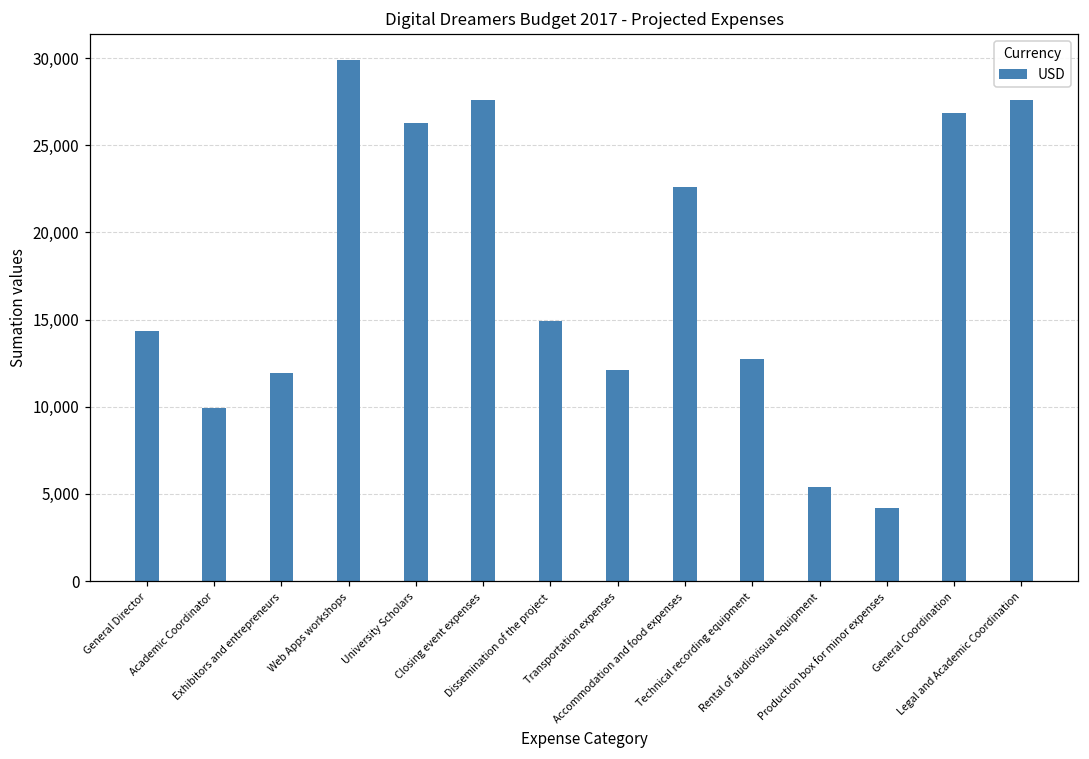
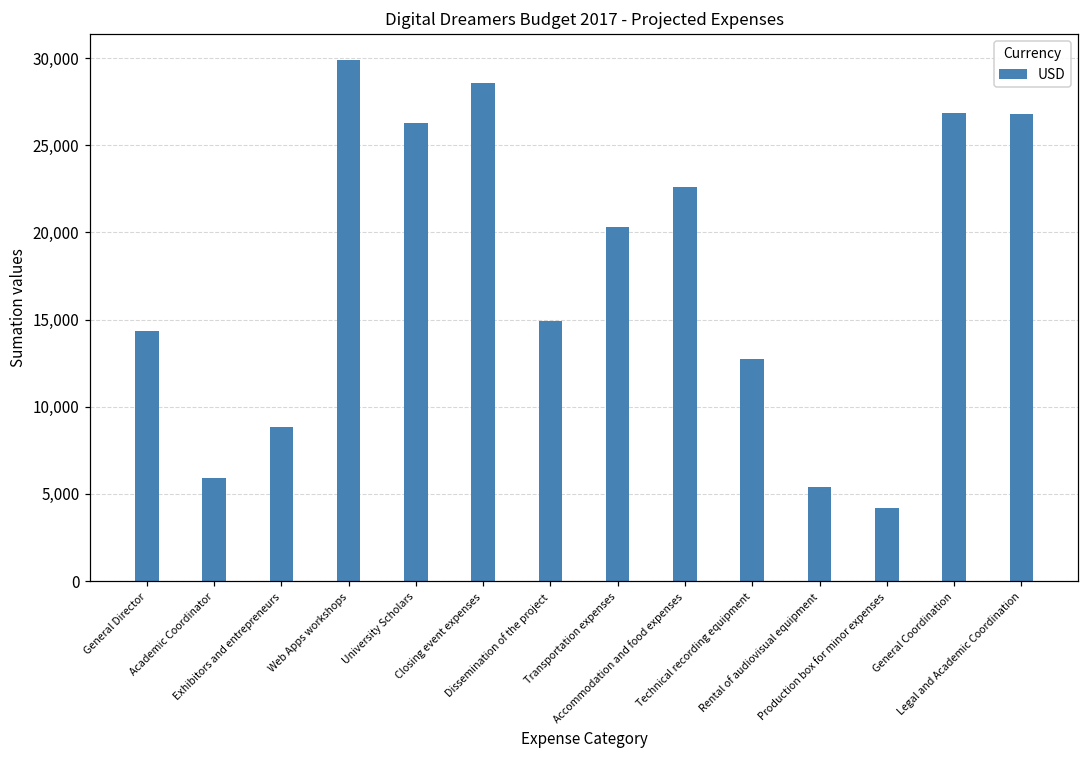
  {
    "General Director": "14,400",
-   "Academic Coordinator": "10,000",
-   "Exhibitors and entrepreneurs": "11,900",
+   "Academic Coordinator": "5,900",
+   "Exhibitors and entrepreneurs": "8,900",
    "Web Apps workshops": "29,900",
    "University Scholars": "26,300",
-   "Closing event expenses": "27,600",
+   "Closing event expenses": "28,500",
    "Dissemination of the project": "14,900",
-   "Transportation expenses": "12,100",
+   "Transportation expenses": "20,300",
    "Accommodation and food expenses": "22,600",
    "Technical recording equipment": "12,700",
    "Rental of audiovisual equipment": "5,400",
    "Production box for minor expenses": "4,200",
    "General Coordination": "26,900",
-   "Legal and Academic Coordination": "27,600"
+   "Legal and Academic Coordination": "26,800"
  }
